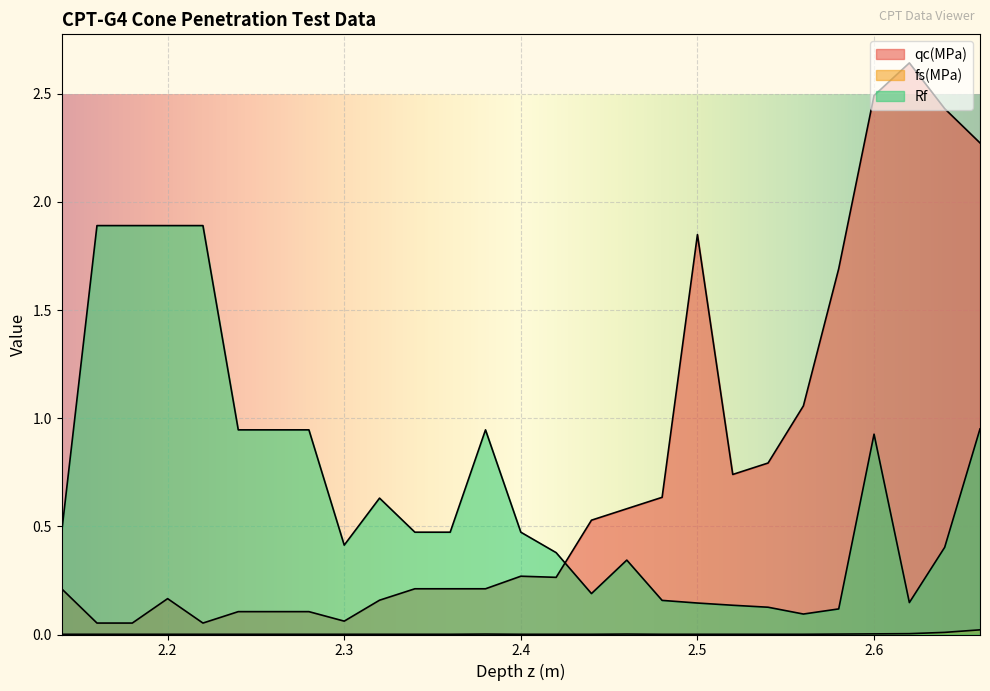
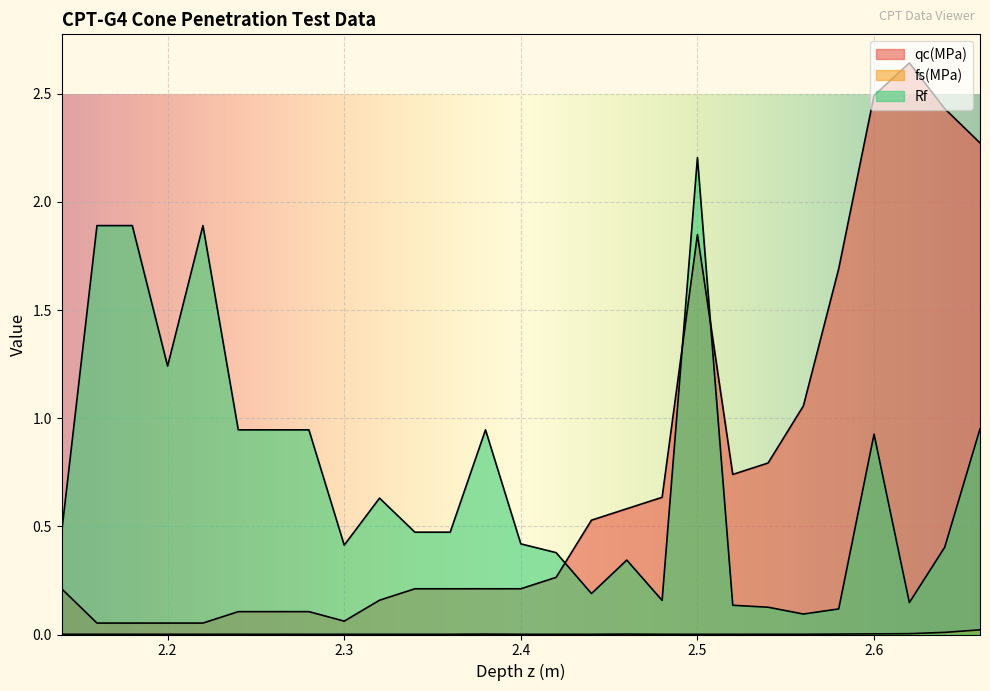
  {
    "qc(MPa)": {
-     "2.2": 0.17,
+     "2.2": 0.05,
      "2.3": 0.06,
-     "2.4": 0.27,
+     "2.4": 0.21,
      "2.5": 1.85
    },
    "fs(MPa)": {
      "2.2": 0.00,
      "2.3": 0.00,
      "2.4": 0.00,
      "2.5": 0.00,
      "2.6": 0.00
    },
    "Rf": {
-     "2.2": 1.89,
+     "2.2": 1.24,
      "2.3": 0.41,
-     "2.4": 0.47,
-     "2.5": 0.15,
+     "2.4": 0.42,
+     "2.5": 2.20,
      "2.6": 0.93
    }
  }
